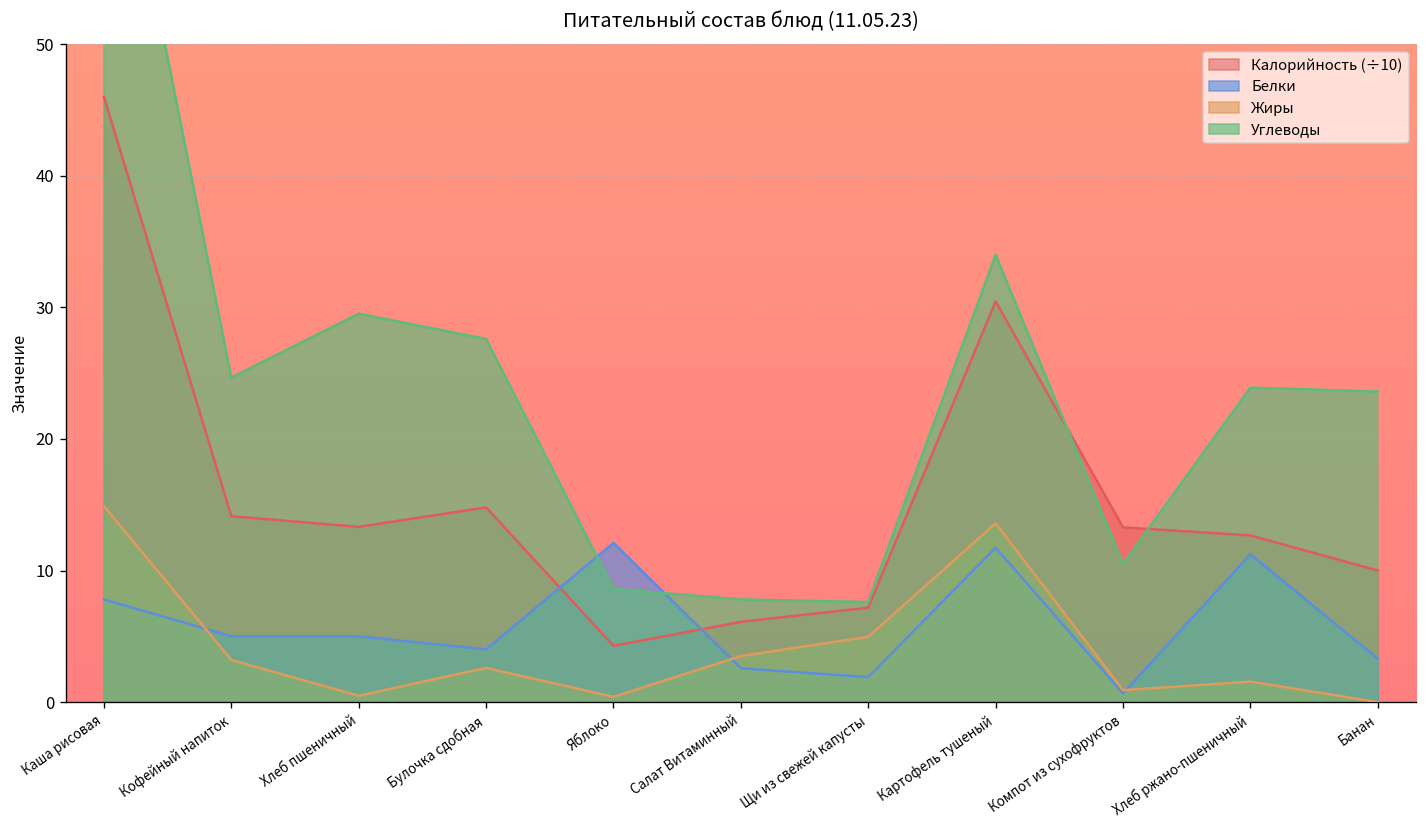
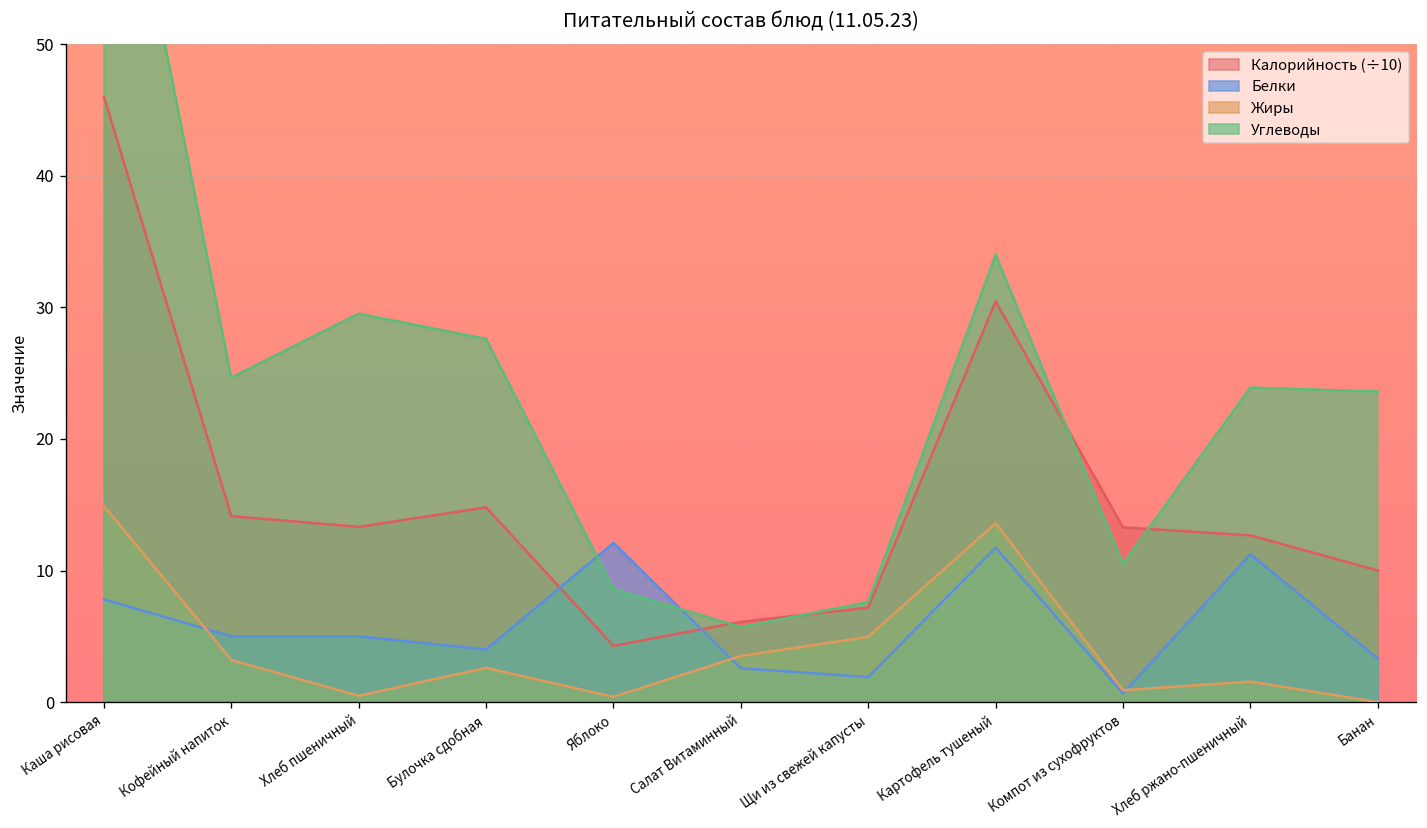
  {
    "Белки": {
      "Каша рисовая": 7.8,
      "Кофейный напиток": 5.0,
      "Хлеб пшеничный": 5.0,
      "Булочка сдобная": 4.0,
      "Яблоко": 12.1,
      "Салат Витаминный": 2.6,
      "Щи из свежей капусты": 1.9,
      "Картофель тушеный": 11.7,
      "Компот из сухофруктов": 0.7,
      "Хлеб ржано-пшеничный": 11.2,
      "Банан": 3.3
    },
    "Углеводы": {
      "Кофейный напиток": 24.7,
      "Хлеб пшеничный": 29.5,
      "Булочка сдобная": 27.6,
      "Яблоко": 8.6,
-     "Салат Витаминный": 7.8,
+     "Салат Витаминный": 5.7,
      "Щи из свежей капусты": 7.6,
      "Картофель тушеный": 34.0,
      "Компот из сухофруктов": 10.5,
      "Хлеб ржано-пшеничный": 23.9,
      "Банан": 23.6
    }
  }
